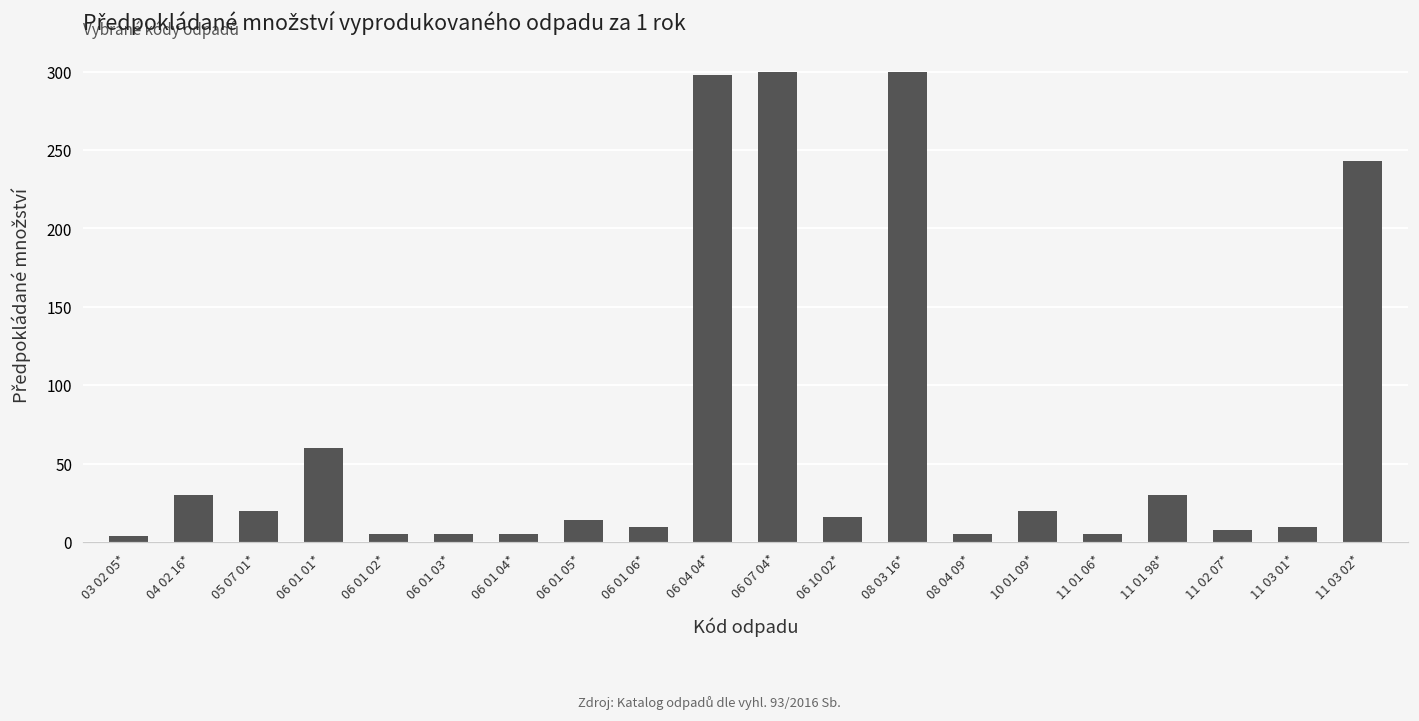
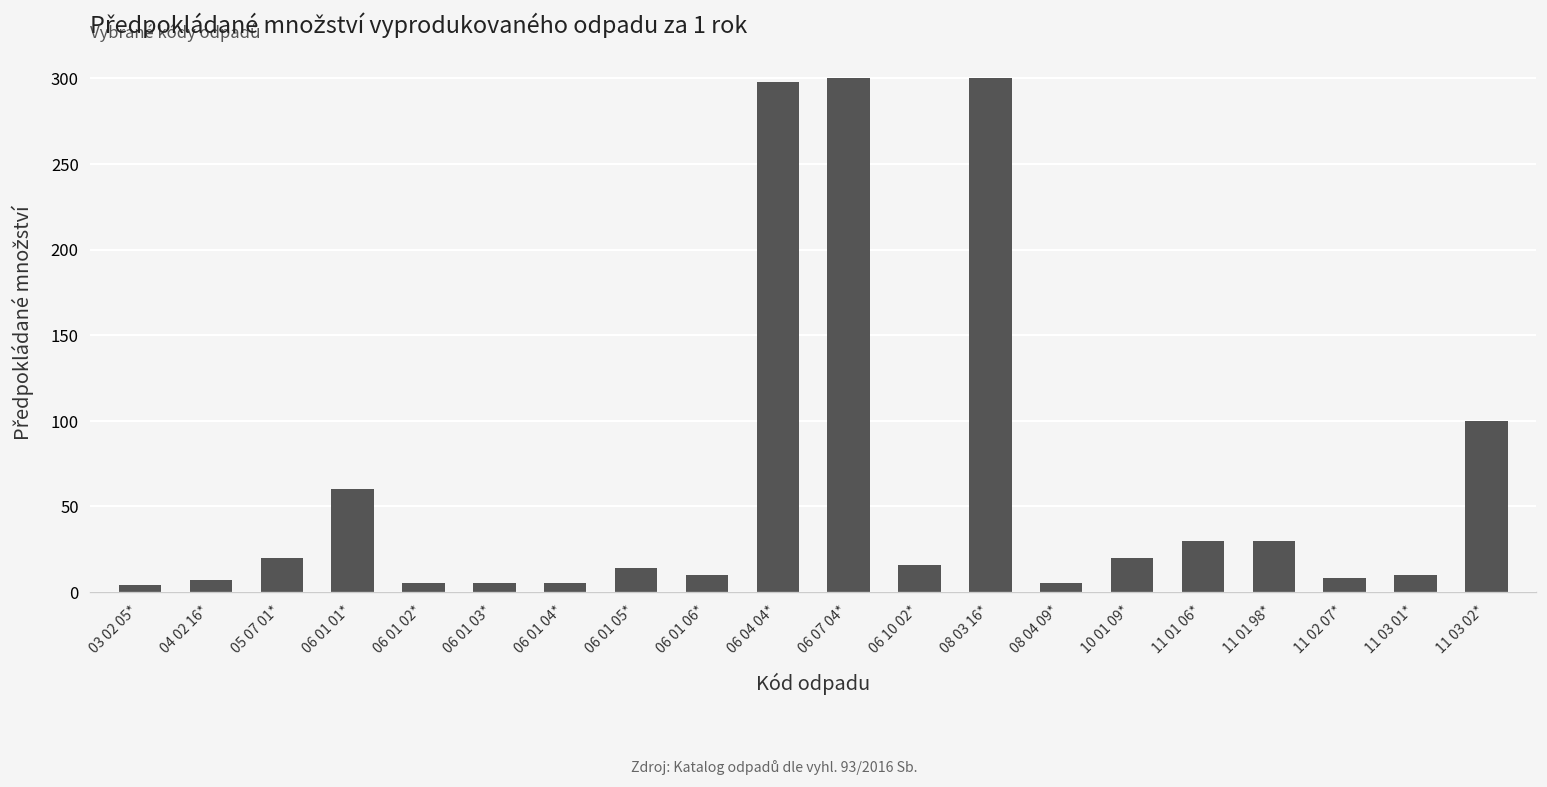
  {
    "03 02 05*": 4,
-   "04 02 16*": 30,
+   "04 02 16*": 7,
    "05 07 01*": 20,
    "06 01 01*": 60,
    "06 01 02*": 5,
    "06 01 03*": 5,
    "06 01 04*": 5,
    "06 01 05*": 14,
    "06 01 06*": 10,
    "06 04 04*": 298,
    "06 07 04*": 300,
    "06 10 02*": 16,
    "08 03 16*": 300,
    "08 04 09*": 5,
    "10 01 09*": 20,
-   "11 01 06*": 5,
+   "11 01 06*": 30,
    "11 01 98*": 30,
    "11 02 07*": 8,
    "11 03 01*": 10,
-   "11 03 02*": 243
+   "11 03 02*": 100
  }
